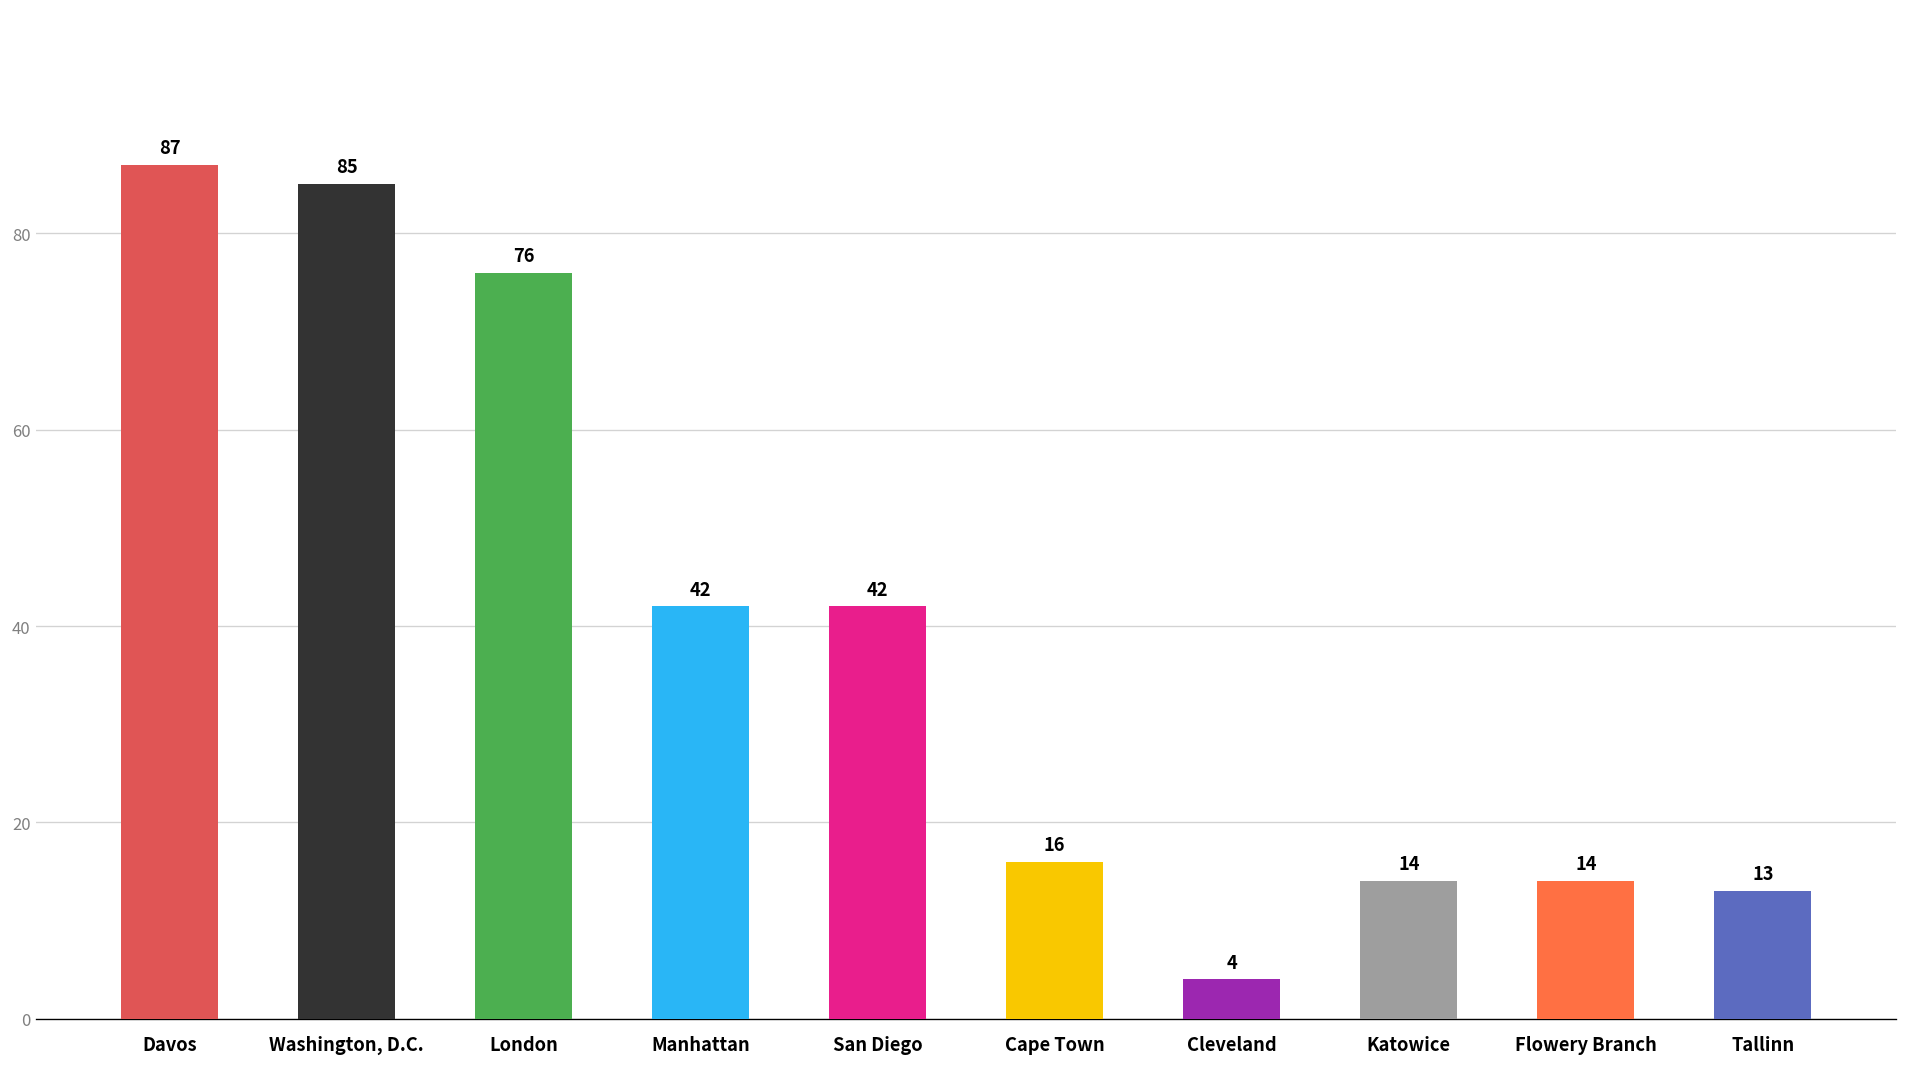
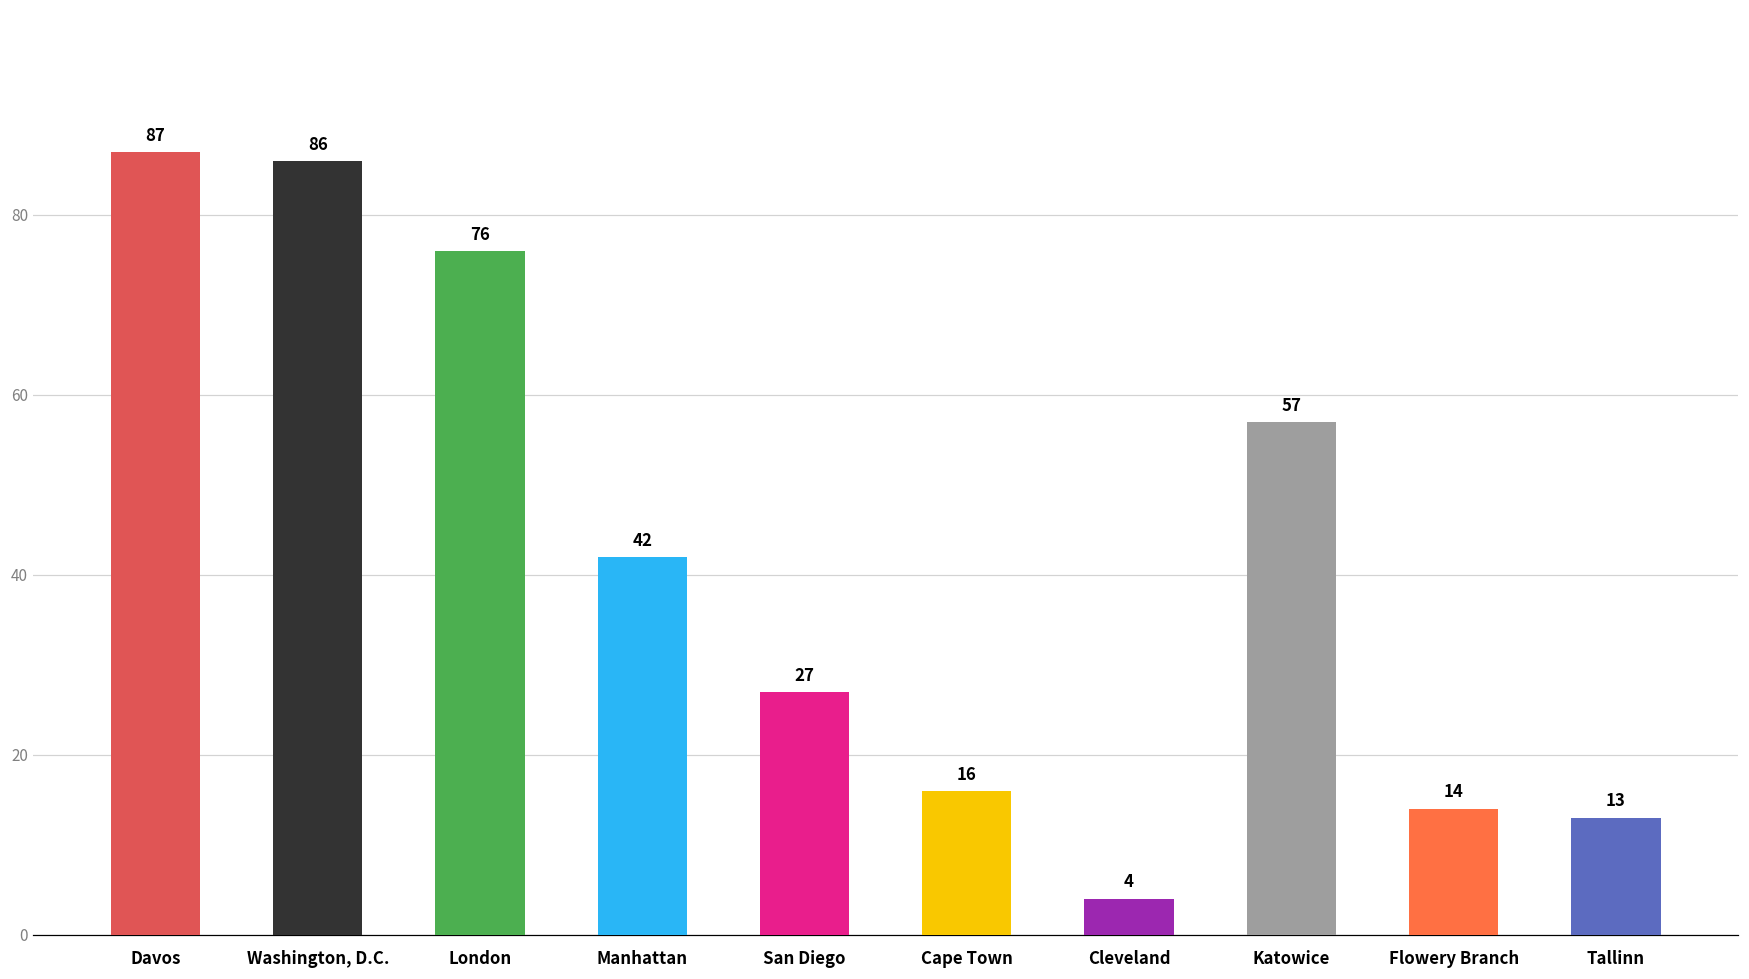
  {
    "Davos": 87,
-   "Washington, D.C.": 85,
+   "Washington, D.C.": 86,
    "London": 76,
    "Manhattan": 42,
-   "San Diego": 42,
+   "San Diego": 27,
    "Cape Town": 16,
    "Cleveland": 4,
-   "Katowice": 14,
+   "Katowice": 57,
    "Flowery Branch": 14,
    "Tallinn": 13
  }
